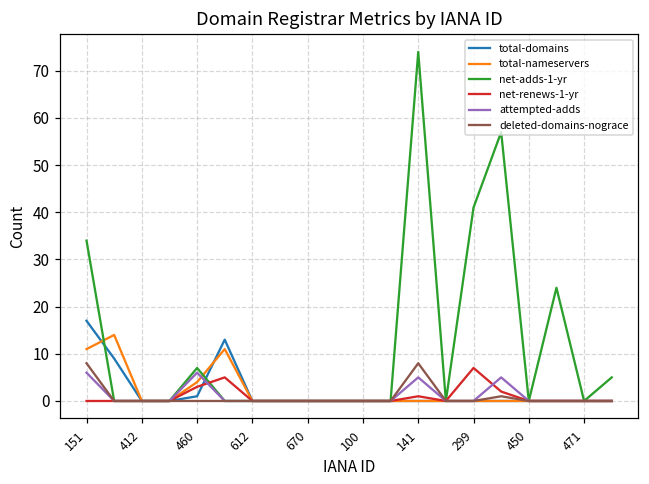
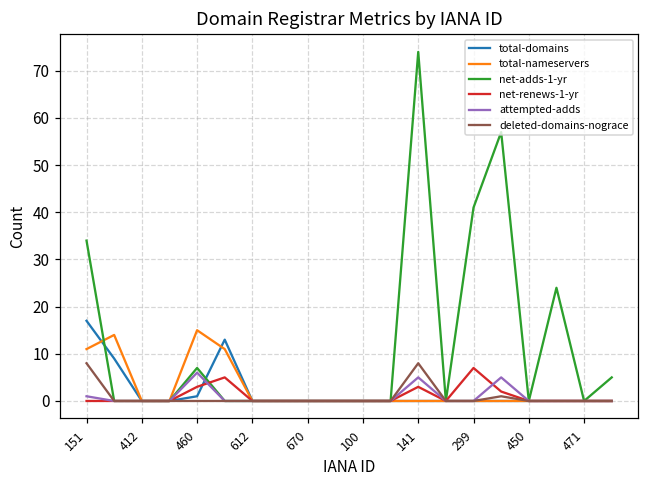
  {
    "total-domains": {
      "151": 17,
      "460": 1
    },
    "total-nameservers": {
      "151": 11,
-     "460": 4
+     "460": 15
    },
    "net-adds-1-yr": {
      "151": 34,
      "460": 7,
      "141": 74,
      "299": 41
    },
    "net-renews-1-yr": {
      "151": 0,
      "460": 3,
-     "141": 1,
+     "141": 3,
      "299": 7
    },
    "attempted-adds": {
-     "151": 6,
+     "151": 1,
      "460": 6,
      "141": 5
    },
    "deleted-domains-nograce": {
      "151": 8,
      "460": 0,
      "141": 8
    }
  }
